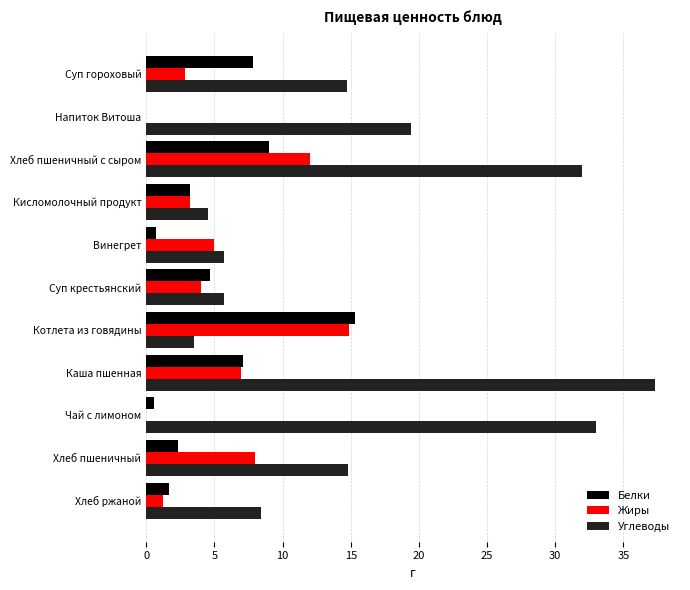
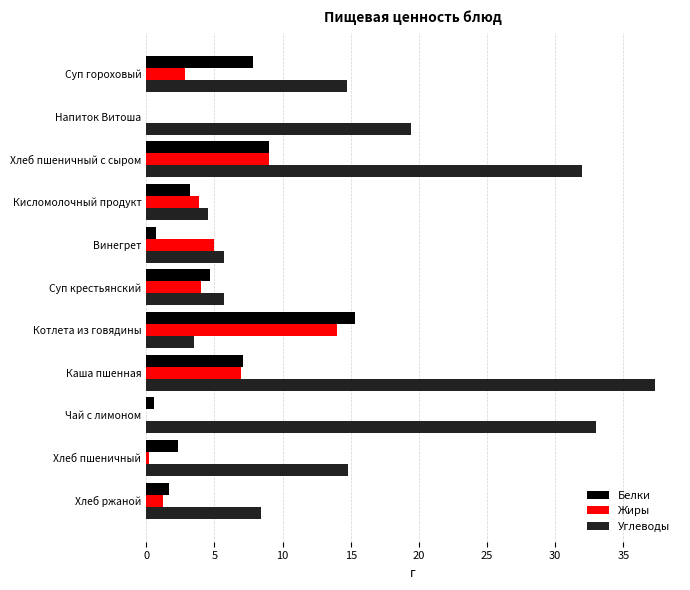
  {
    "Жиры": {
      "Суп гороховый": 2.9,
      "Напиток Витоша": 0.0,
-     "Хлеб пшеничный с сыром": 12,
-     "Кисломолочный продукт": 3.2,
+     "Хлеб пшеничный с сыром": 9,
+     "Кисломолочный продукт": 3.9,
      "Винегрет": 5.0,
      "Суп крестьянский": 4.0,
-     "Котлета из говядины": 14.9,
+     "Котлета из говядины": 14.0,
      "Каша пшенная": 7.0,
      "Чай с лимоном": 0.0,
-     "Хлеб пшеничный": 8.0,
+     "Хлеб пшеничный": 0.2,
      "Хлеб ржаной": 1.2
    }
  }
